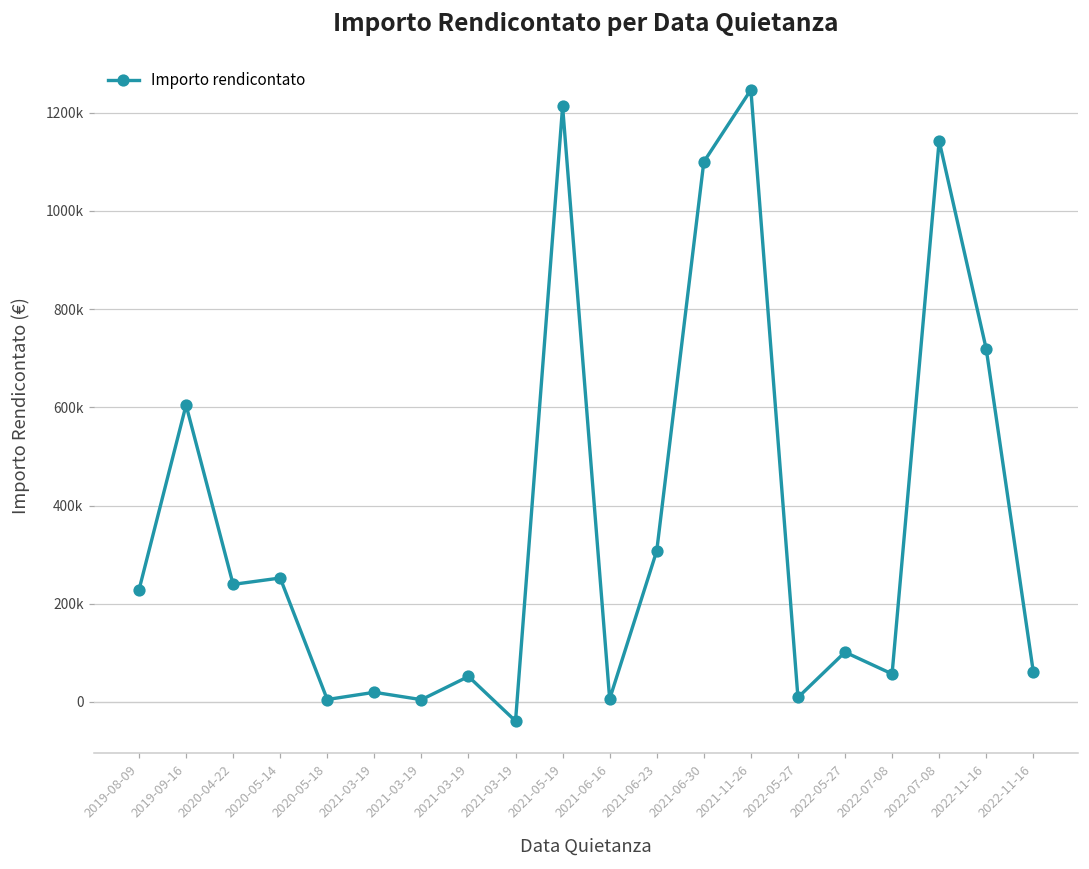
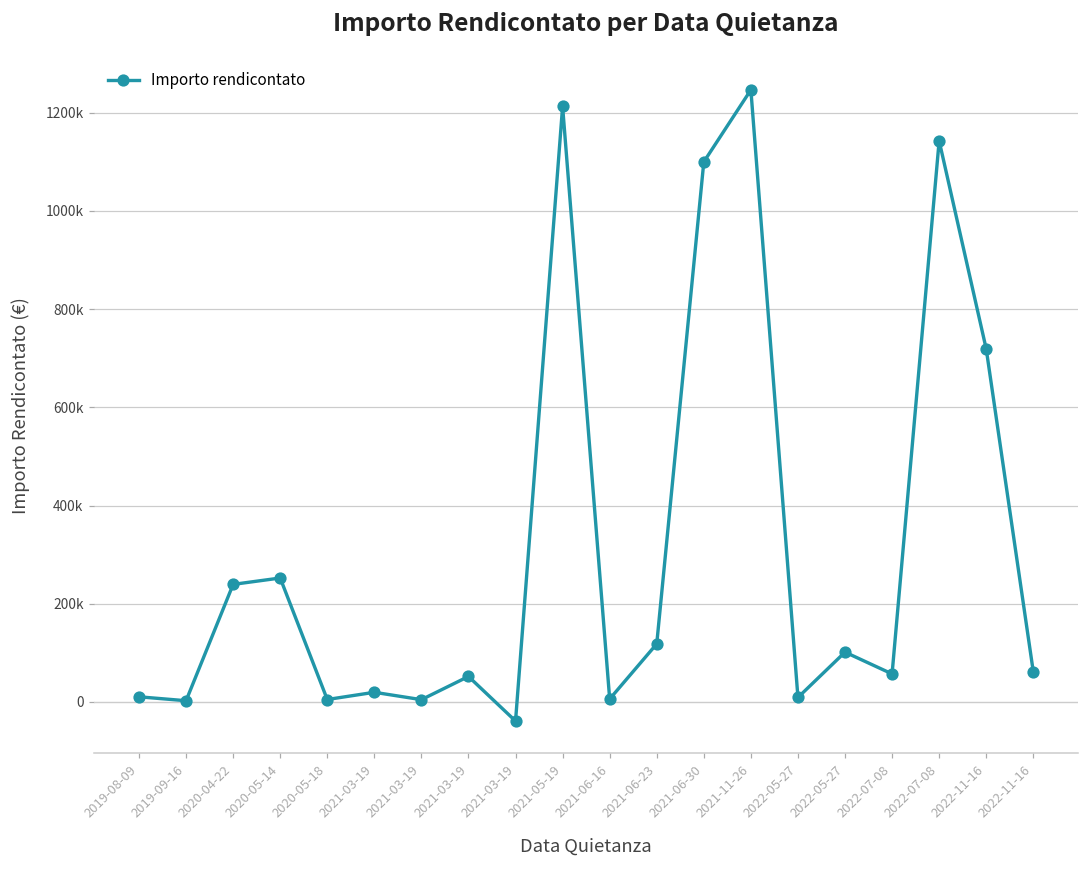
  {
-   "2019-08-09": 230000,
-   "2019-09-16": 600000,
+   "2019-08-09": 10000,
+   "2019-09-16": 0,
    "2020-04-22": 240000,
    "2020-05-14": 250000,
    "2020-05-18": 0,
    "2021-05-19": 1210000,
    "2021-06-16": 10000,
-   "2021-06-23": 310000,
+   "2021-06-23": 120000,
    "2021-06-30": 1100000,
    "2021-11-26": 1250000
  }
